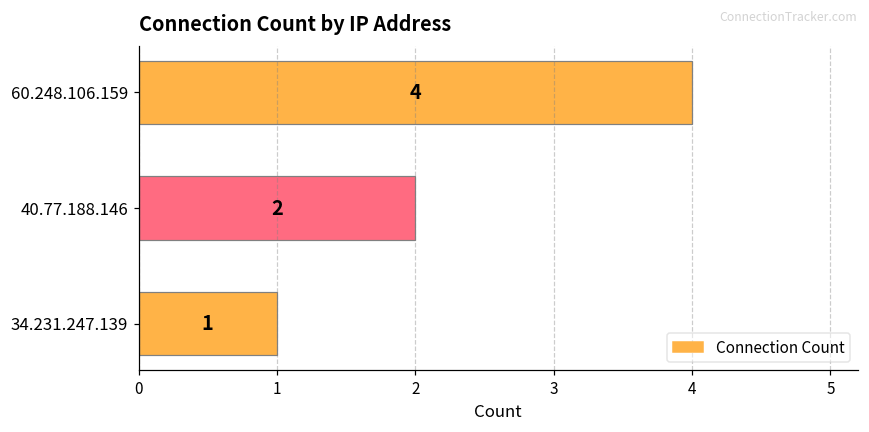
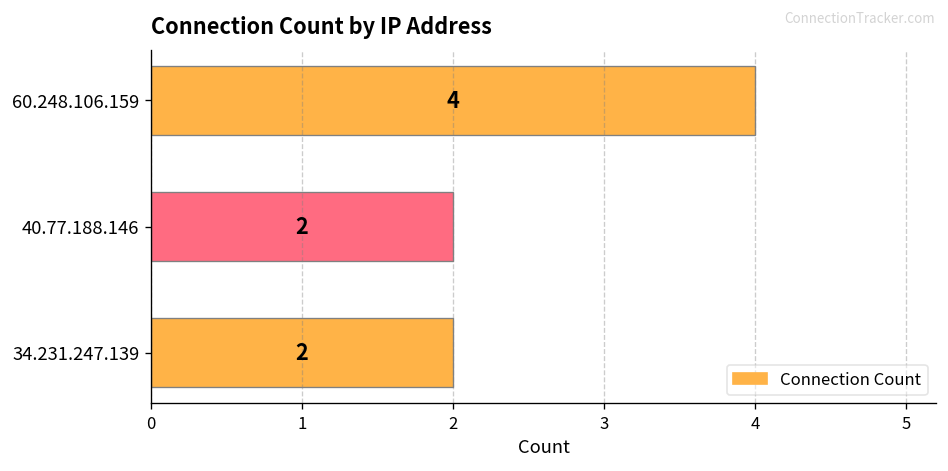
  {
    "60.248.106.159": 4,
    "40.77.188.146": 2,
-   "34.231.247.139": 1
+   "34.231.247.139": 2
  }
